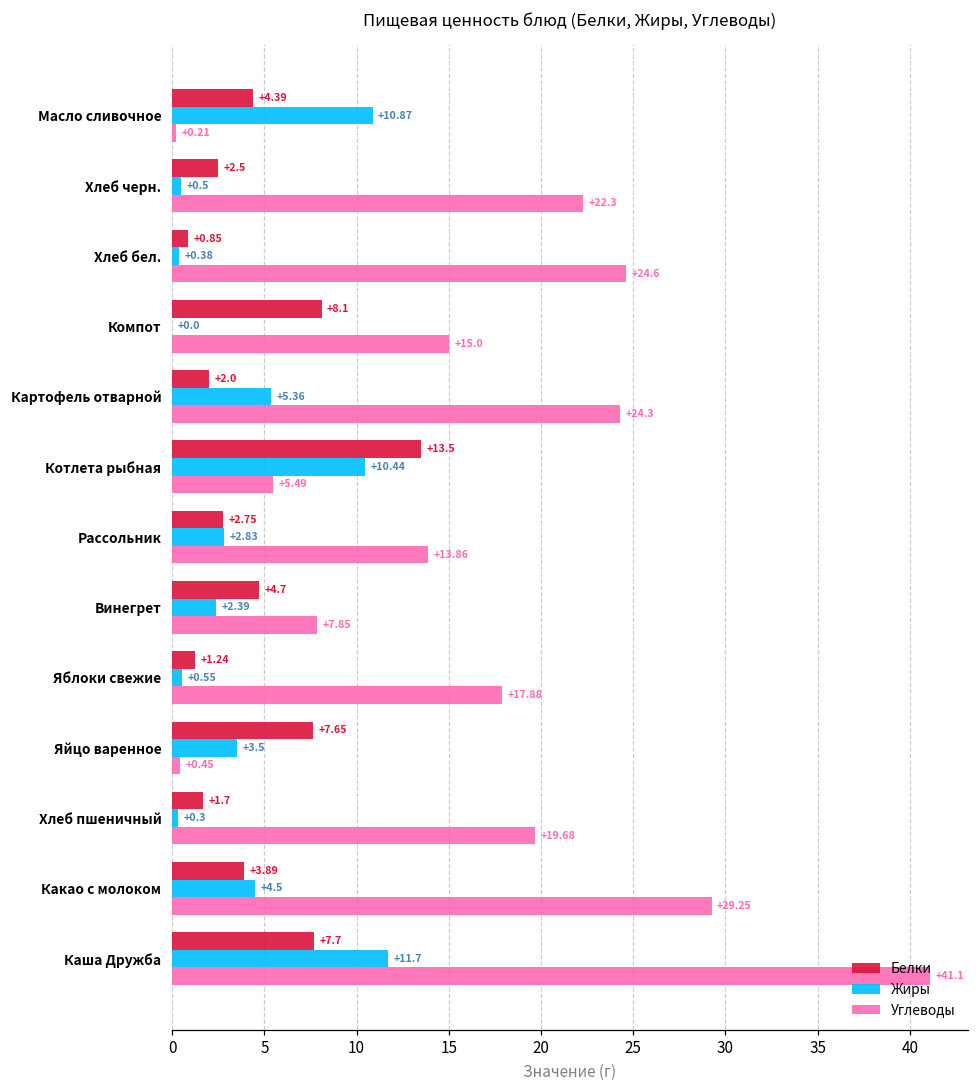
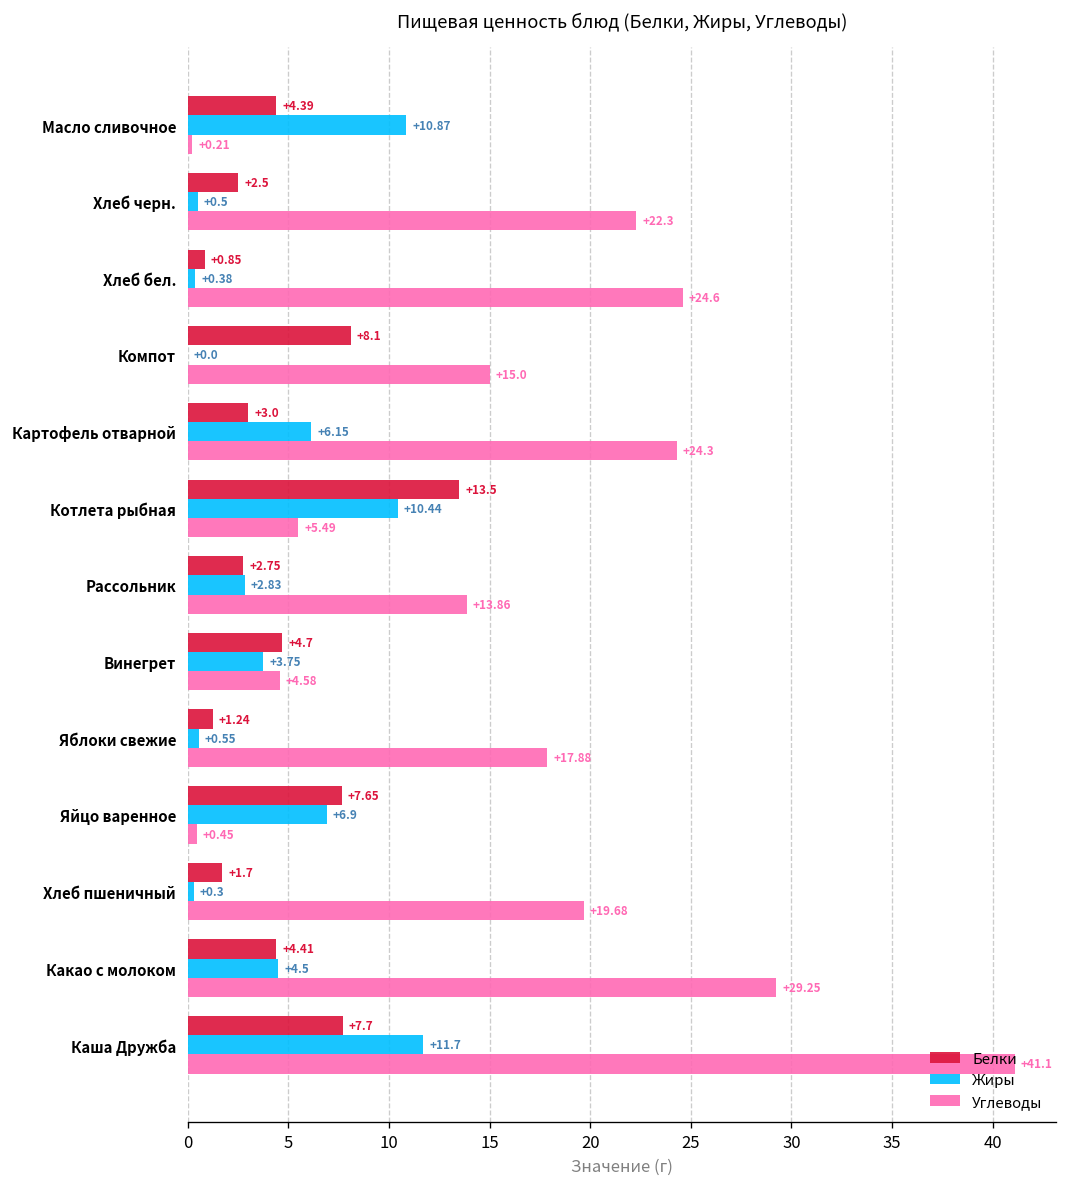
  {
    "Белки": {
      "Масло сливочное": "+4.39",
      "Хлеб черн.": "+2.5",
      "Хлеб бел.": "+0.85",
      "Компот": "+8.1",
-     "Картофель отварной": "+2.0",
+     "Картофель отварной": "+3.0",
      "Котлета рыбная": "+13.5",
      "Рассольник": "+2.75",
      "Винегрет": "+4.7",
      "Яблоки свежие": "+1.24",
      "Яйцо варенное": "+7.65",
      "Хлеб пшеничный": "+1.7",
-     "Какао с молоком": "+3.89",
+     "Какао с молоком": "+4.41",
      "Каша Дружба": "+7.7"
    },
    "Жиры": {
      "Масло сливочное": "+10.87",
      "Хлеб черн.": "+0.5",
      "Хлеб бел.": "+0.38",
      "Компот": "+0.0",
-     "Картофель отварной": "+5.36",
+     "Картофель отварной": "+6.15",
      "Котлета рыбная": "+10.44",
      "Рассольник": "+2.83",
-     "Винегрет": "+2.39",
+     "Винегрет": "+3.75",
      "Яблоки свежие": "+0.55",
-     "Яйцо варенное": "+3.5",
+     "Яйцо варенное": "+6.9",
      "Хлеб пшеничный": "+0.3",
      "Какао с молоком": "+4.5",
      "Каша Дружба": "+11.7"
    },
    "Углеводы": {
      "Масло сливочное": "+0.21",
      "Хлеб черн.": "+22.3",
      "Хлеб бел.": "+24.6",
      "Компот": "+15.0",
      "Картофель отварной": "+24.3",
      "Котлета рыбная": "+5.49",
      "Рассольник": "+13.86",
-     "Винегрет": "+7.85",
+     "Винегрет": "+4.58",
      "Яблоки свежие": "+17.88",
      "Яйцо варенное": "+0.45",
      "Хлеб пшеничный": "+19.68",
      "Какао с молоком": "+29.25",
      "Каша Дружба": "+41.1"
    }
  }
